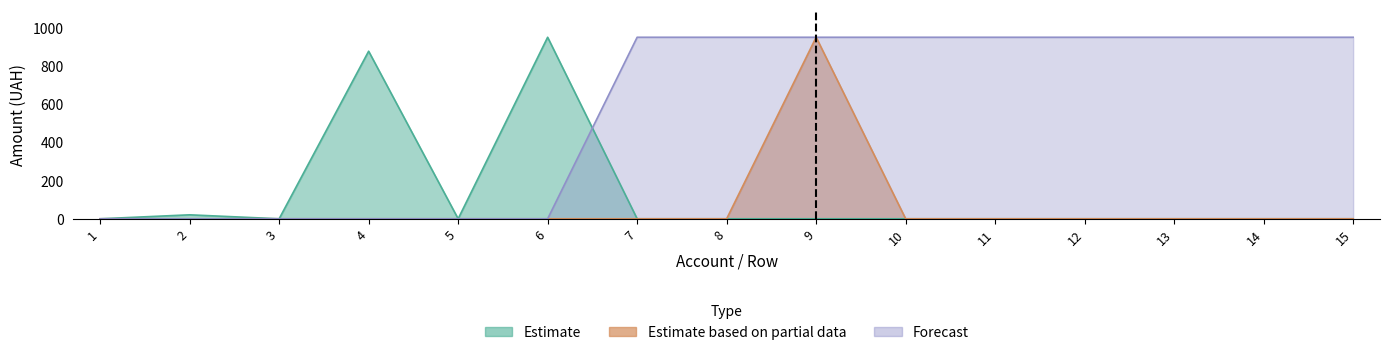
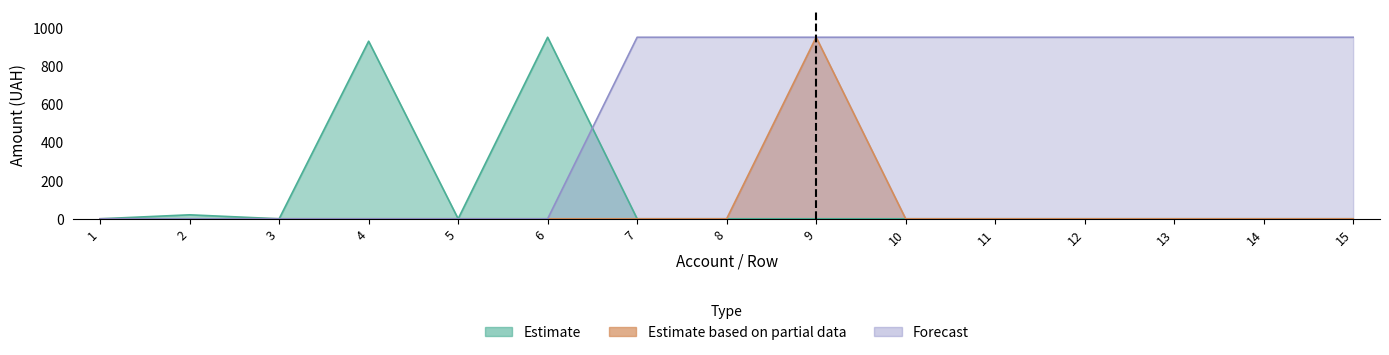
  {
    "Estimate": {
      "2": 20,
-     "4": 880,
+     "4": 930,
      "6": 950,
      "9": 0
    },
    "Forecast": {
      "7": 950,
      "8": 950,
      "10": 950,
      "11": 950,
      "12": 950,
      "13": 950,
      "14": 950,
      "15": 950
    }
  }
